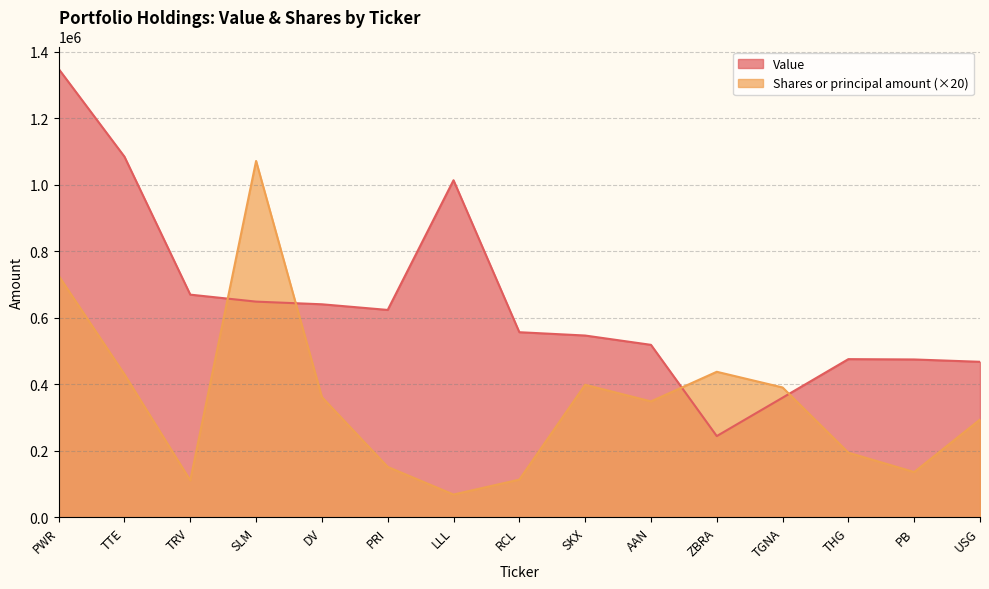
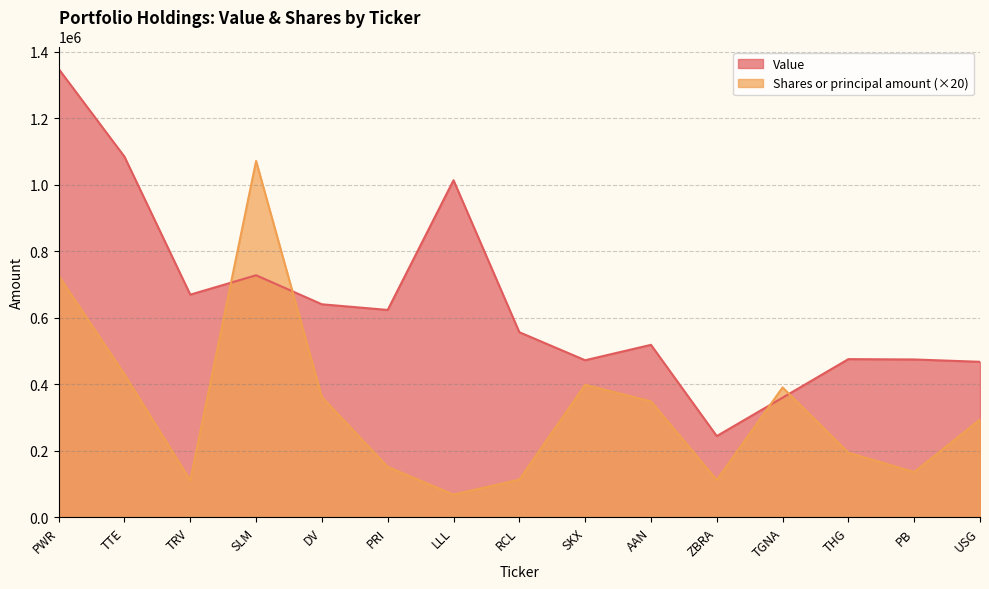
  {
    "Value": {
      "PWR": 1350000,
      "TTE": 1090000,
      "TRV": 670000,
-     "SLM": 650000,
+     "SLM": 730000,
      "DV": 640000,
      "PRI": 620000,
      "LLL": 1010000,
      "RCL": 560000,
-     "SKX": 550000,
+     "SKX": 470000,
      "AAN": 520000,
      "ZBRA": 240000,
      "TGNA": 360000,
      "THG": 480000,
      "PB": 480000,
      "USG": 470000
    },
    "Shares or principal amount (×20)": {
      "PWR": 730000,
      "TTE": 430000,
      "TRV": 110000,
      "SLM": 1070000,
      "DV": 360000,
      "PRI": 150000,
      "LLL": 70000,
      "RCL": 110000,
      "SKX": 400000,
      "AAN": 350000,
-     "ZBRA": 440000,
+     "ZBRA": 110000,
      "TGNA": 390000,
      "THG": 190000,
      "PB": 140000,
      "USG": 290000
    }
  }
